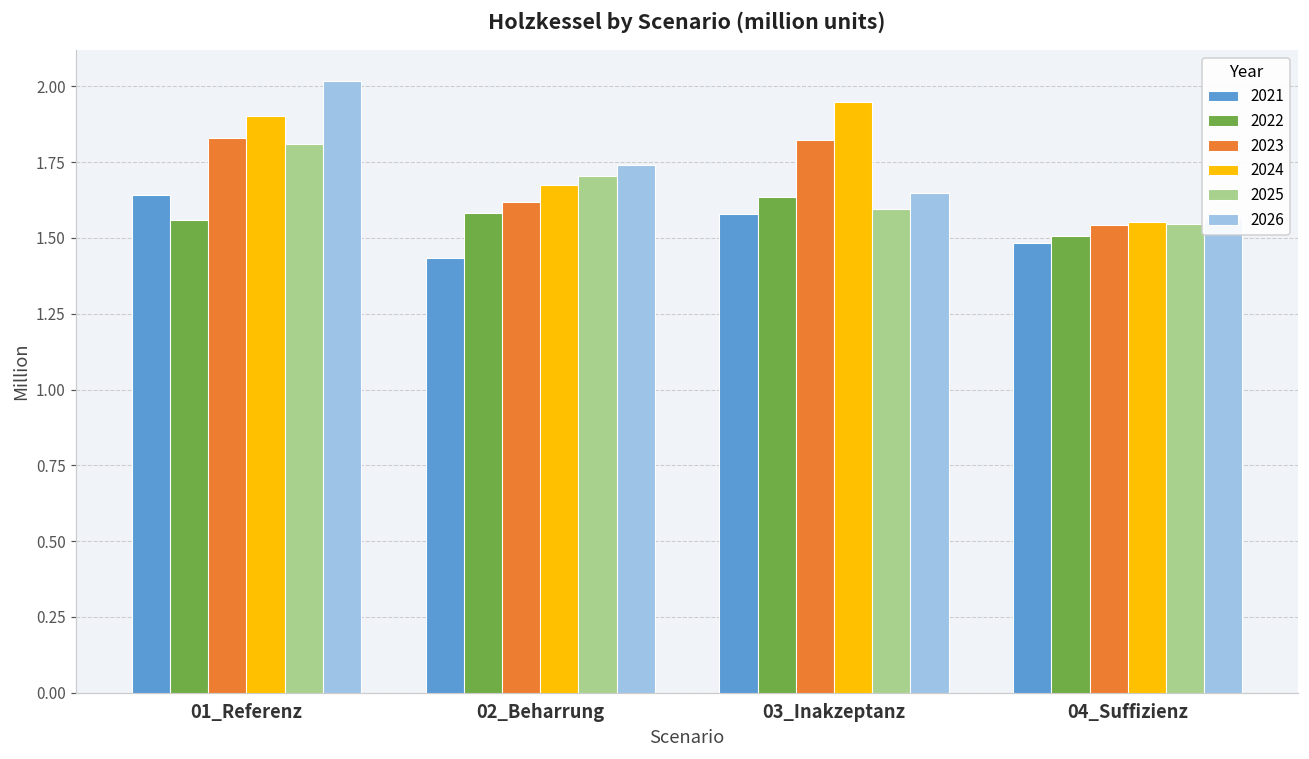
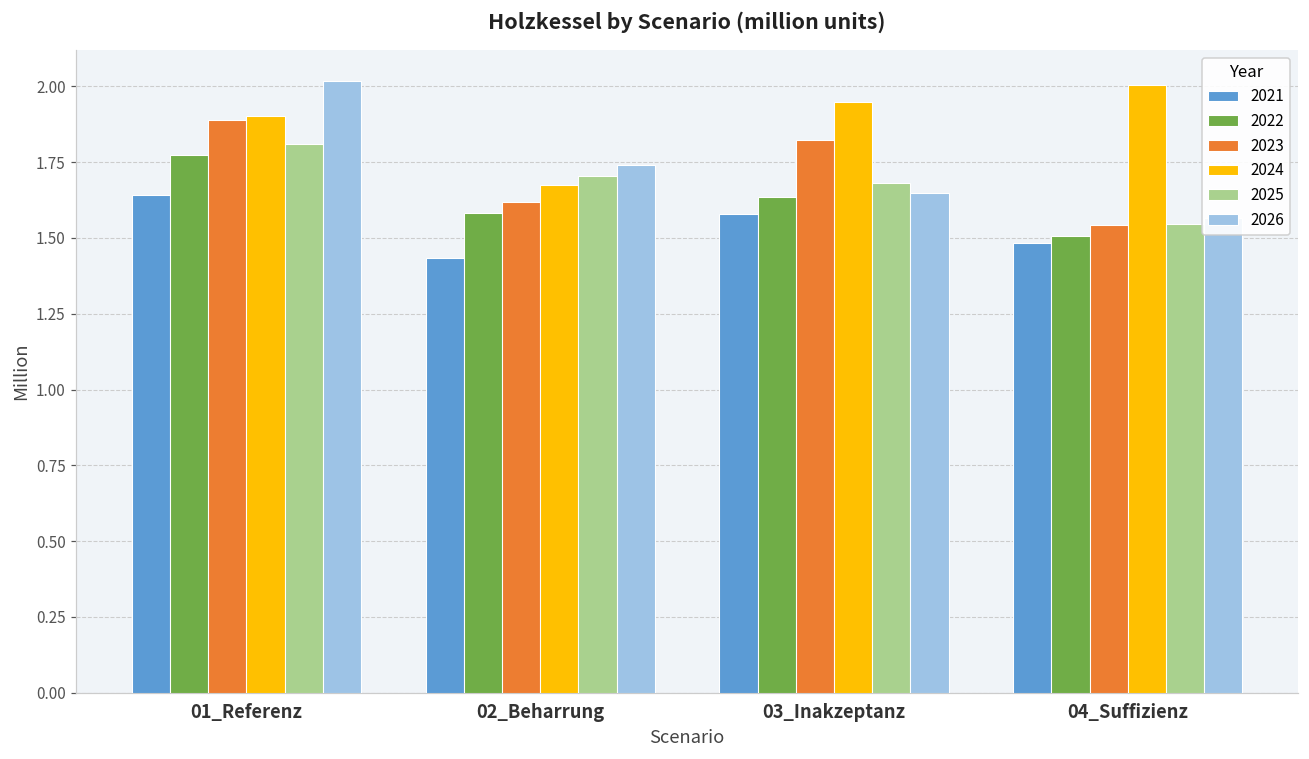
  {
    "2021": {
      "01_Referenz": 1.64,
      "02_Beharrung": 1.43,
      "03_Inakzeptanz": 1.58,
      "04_Suffizienz": 1.48
    },
    "2022": {
-     "01_Referenz": 1.56,
+     "01_Referenz": 1.77,
      "02_Beharrung": 1.58,
      "03_Inakzeptanz": 1.64,
      "04_Suffizienz": 1.51
    },
    "2023": {
-     "01_Referenz": 1.83,
+     "01_Referenz": 1.89,
      "02_Beharrung": 1.62,
      "03_Inakzeptanz": 1.82,
      "04_Suffizienz": 1.54
    },
    "2024": {
      "01_Referenz": 1.90,
      "02_Beharrung": 1.67,
      "03_Inakzeptanz": 1.95,
-     "04_Suffizienz": 1.55
+     "04_Suffizienz": 2.01
    },
    "2025": {
      "01_Referenz": 1.81,
      "02_Beharrung": 1.70,
-     "03_Inakzeptanz": 1.59,
+     "03_Inakzeptanz": 1.68,
      "04_Suffizienz": 1.55
    },
    "2026": {
      "01_Referenz": 2.02,
      "02_Beharrung": 1.74,
      "03_Inakzeptanz": 1.65
    }
  }
